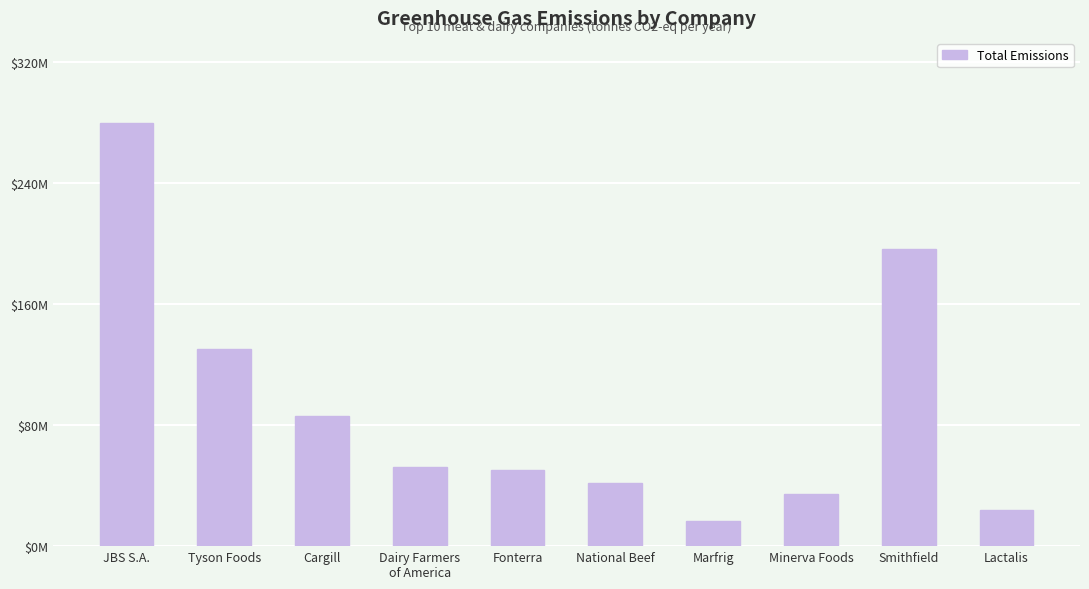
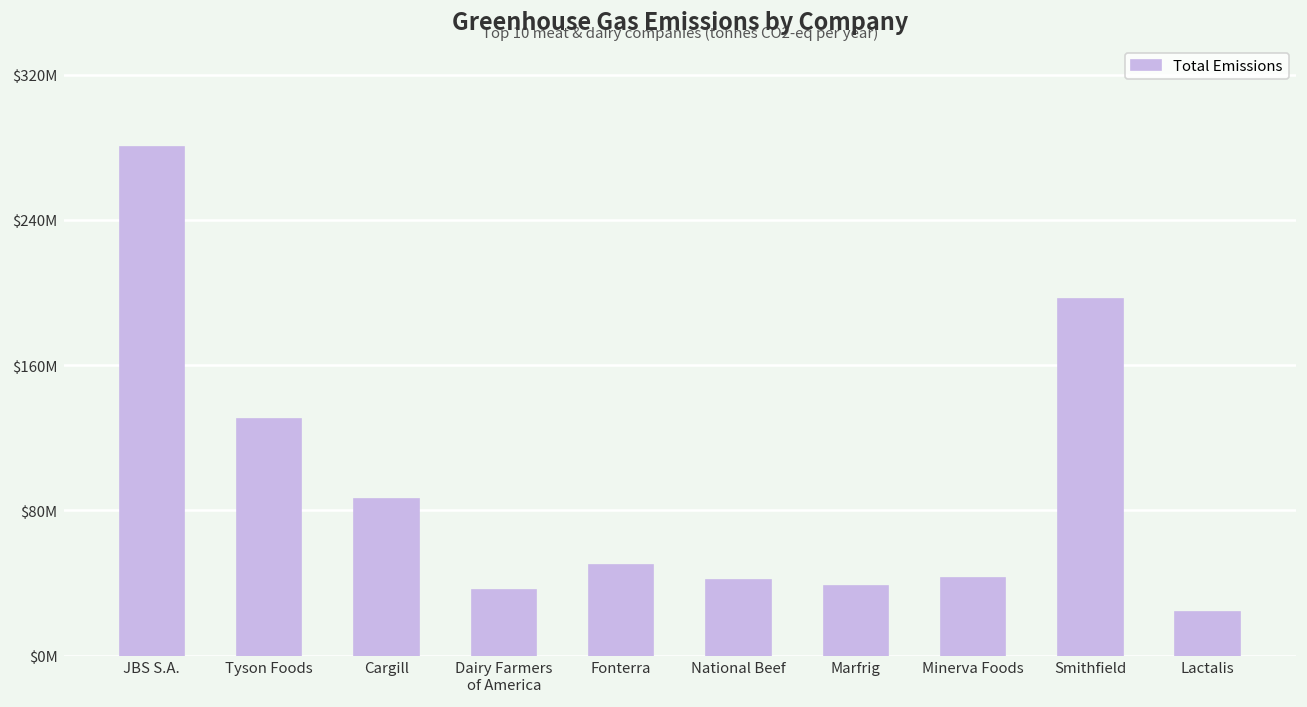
  {
    "JBS S.A.": "$280000000",
    "Tyson Foods": "$130000000",
    "Cargill": "$86000000",
-   "Dairy Farmers of America": "$52000000",
+   "Dairy Farmers of America": "$36000000",
    "Fonterra": "$50000000",
    "National Beef": "$41000000",
-   "Marfrig": "$17000000",
-   "Minerva Foods": "$35000000",
+   "Marfrig": "$39000000",
+   "Minerva Foods": "$43000000",
    "Smithfield": "$197000000",
    "Lactalis": "$24000000"
  }
